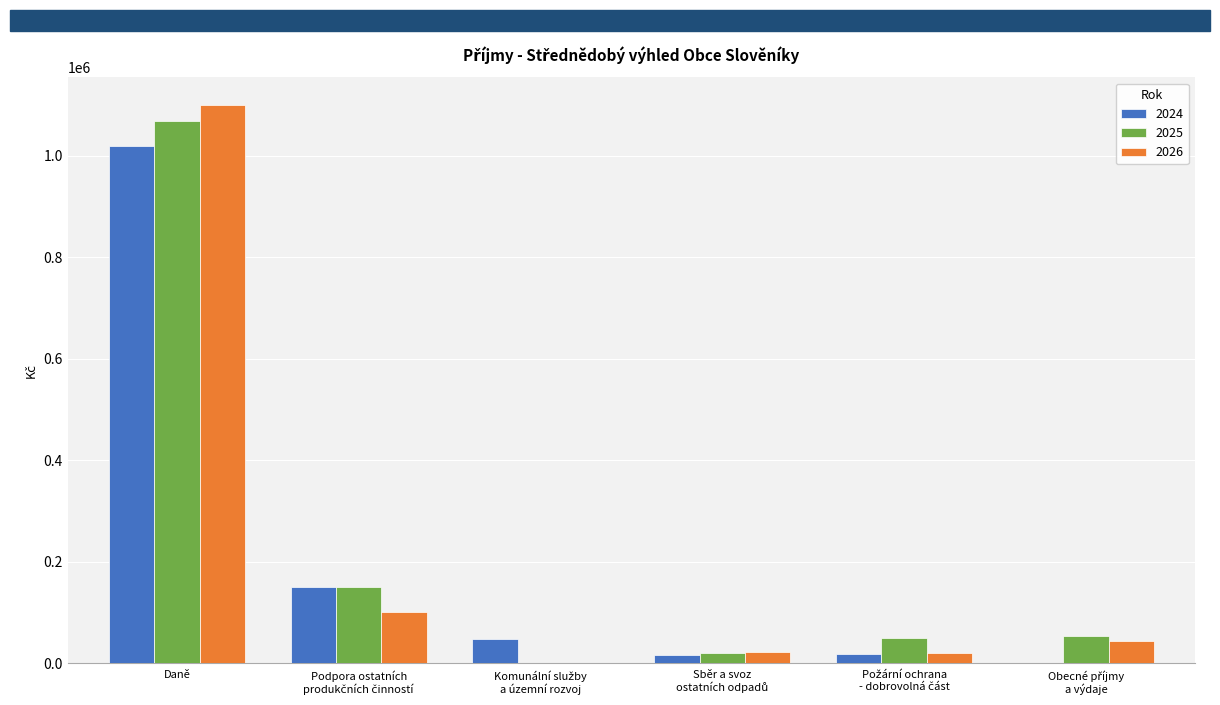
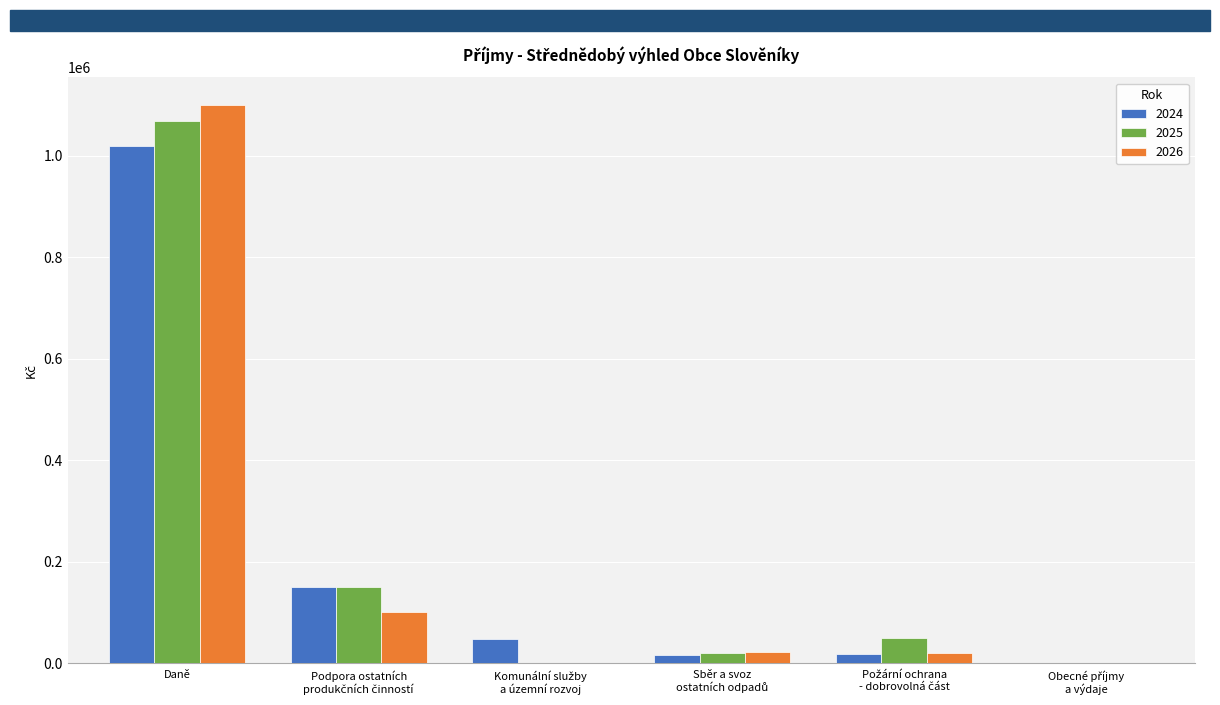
  {
    "2024": {
      "Daně": 1020000,
      "Podpora ostatních produkčních činností": 150000,
      "Komunální služby a územní rozvoj": 50000,
      "Sběr a svoz ostatních odpadů": 20000,
      "Požární ochrana - dobrovolná část": 20000
    },
    "2025": {
      "Daně": 1070000,
      "Podpora ostatních produkčních činností": 150000,
      "Sběr a svoz ostatních odpadů": 20000,
      "Požární ochrana - dobrovolná část": 50000,
-     "Obecné příjmy a výdaje": 50000
+     "Obecné příjmy a výdaje": 0
    },
    "2026": {
      "Daně": 1100000,
      "Podpora ostatních produkčních činností": 100000,
      "Sběr a svoz ostatních odpadů": 20000,
      "Požární ochrana - dobrovolná část": 20000,
-     "Obecné příjmy a výdaje": 40000
+     "Obecné příjmy a výdaje": 0
    }
  }
